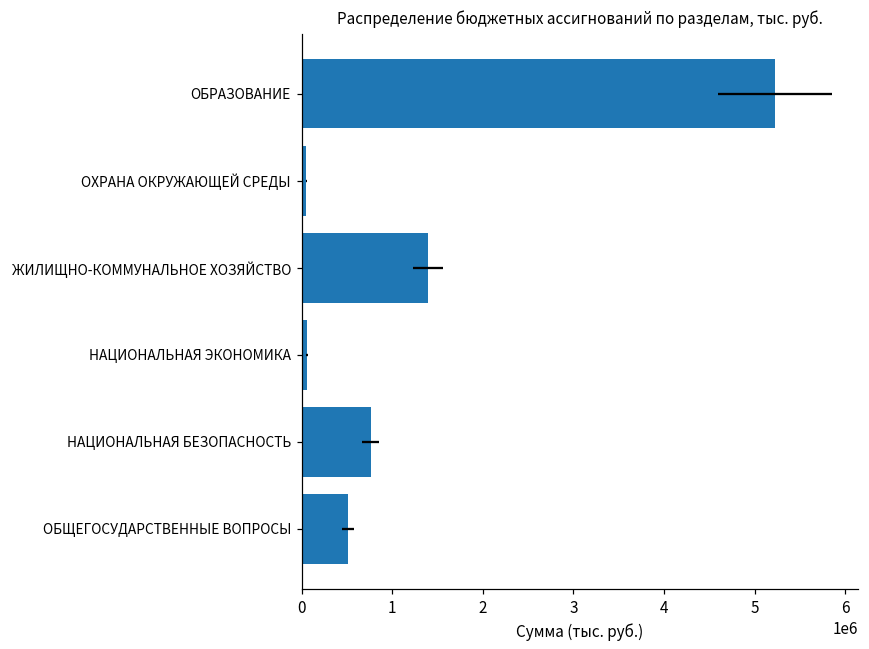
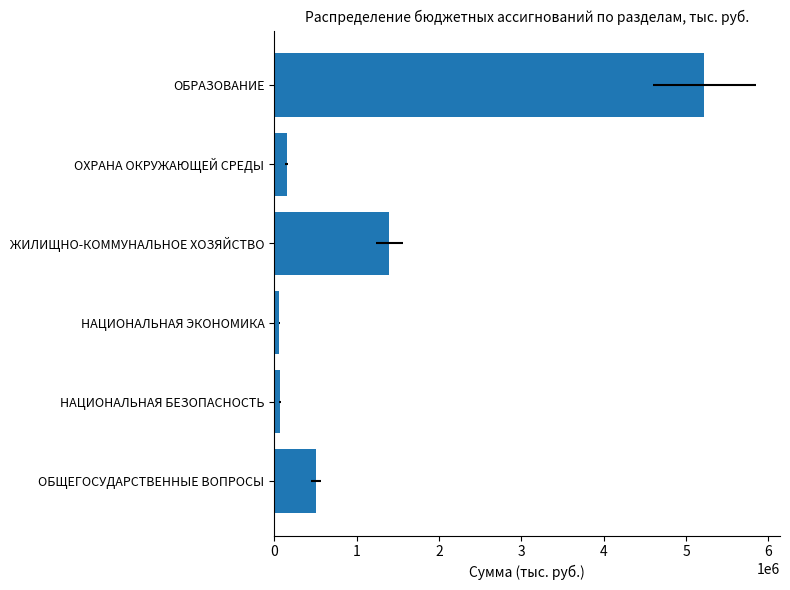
  {
    "ОБРАЗОВАНИЕ": 5200000,
-   "ОХРАНА ОКРУЖАЮЩЕЙ СРЕДЫ": 100000,
+   "ОХРАНА ОКРУЖАЮЩЕЙ СРЕДЫ": 200000,
    "ЖИЛИЩНО-КОММУНАЛЬНОЕ ХОЗЯЙСТВО": 1400000,
    "НАЦИОНАЛЬНАЯ ЭКОНОМИКА": 100000,
-   "НАЦИОНАЛЬНАЯ БЕЗОПАСНОСТЬ": 800000,
+   "НАЦИОНАЛЬНАЯ БЕЗОПАСНОСТЬ": 100000,
    "ОБЩЕГОСУДАРСТВЕННЫЕ ВОПРОСЫ": 500000
  }
